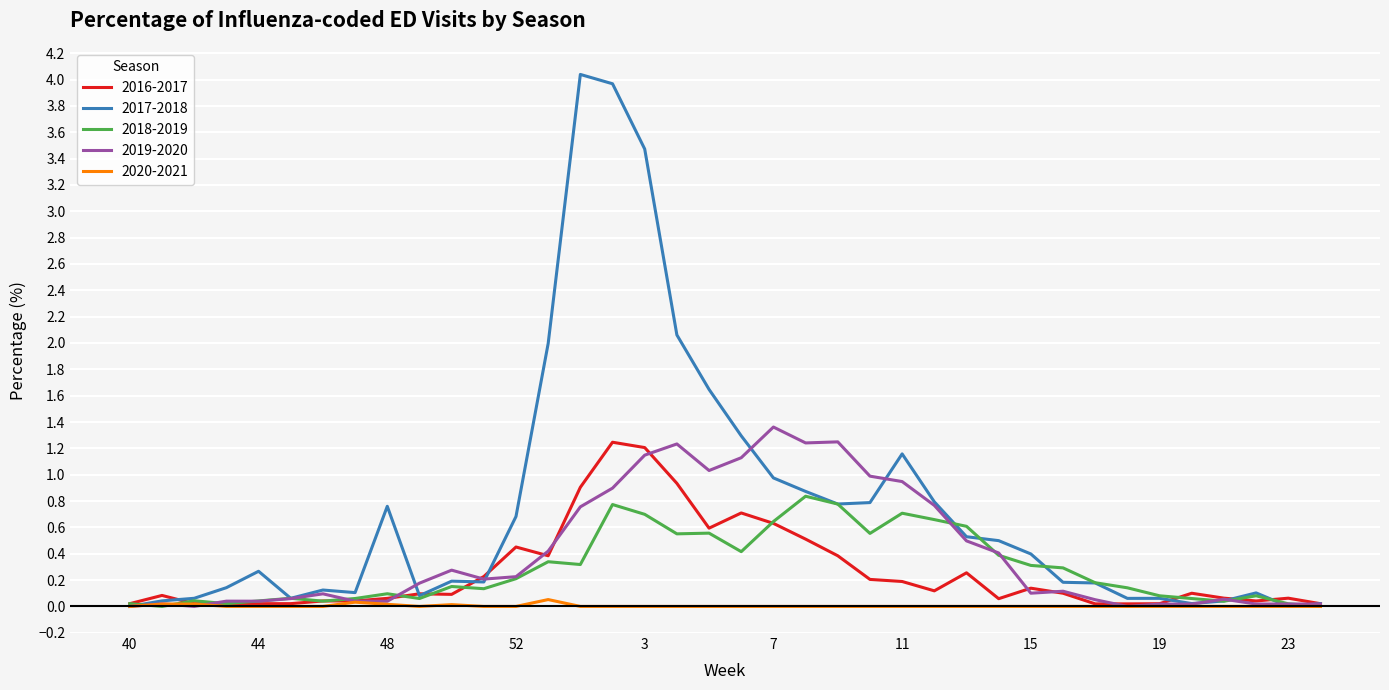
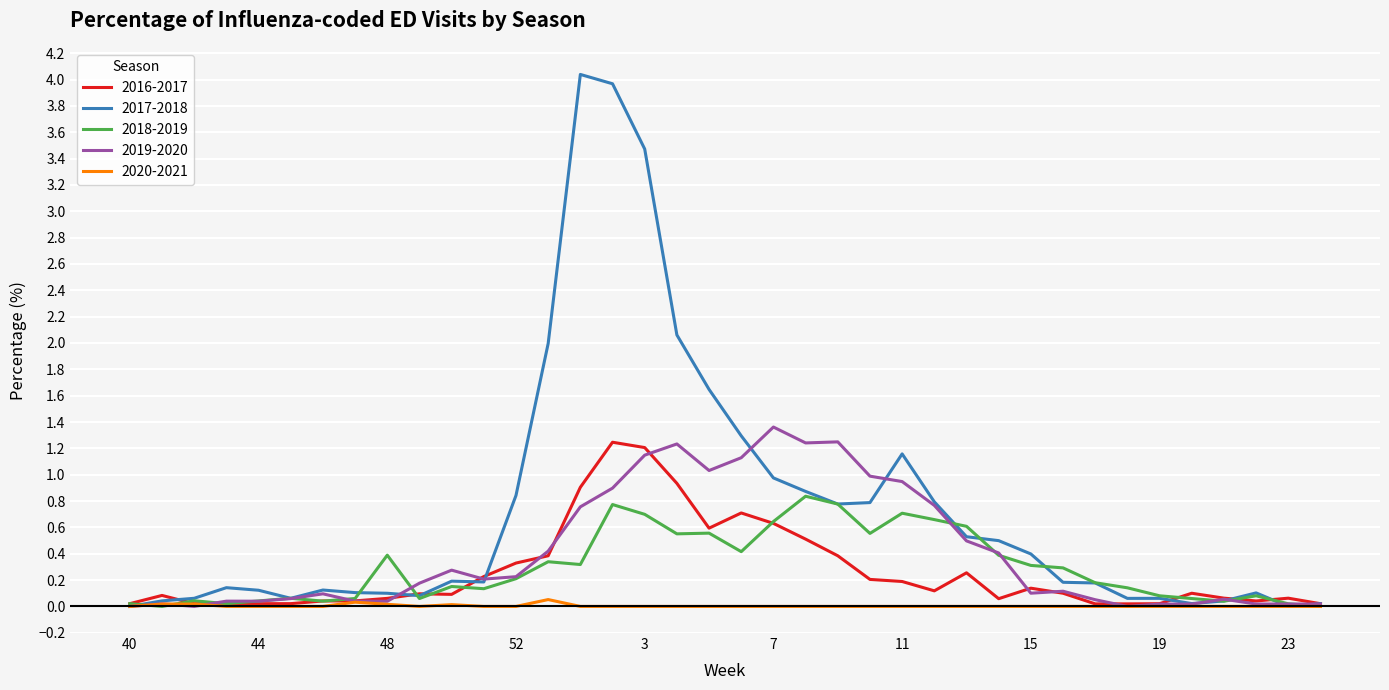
  {
    "2016-2017": {
      "48": 0.06,
-     "52": 0.45
+     "52": 0.33
    },
    "2017-2018": {
-     "44": 0.27,
-     "48": 0.76,
-     "52": 0.68
+     "44": 0.12,
+     "48": 0.10,
+     "52": 0.84
    },
    "2018-2019": {
-     "48": 0.10
+     "48": 0.39
    },
    "2019-2020": {
      "48": 0.04
    },
    "2020-2021": {
      "44": 0.00,
      "48": 0.02,
      "52": 0.00
    }
  }
